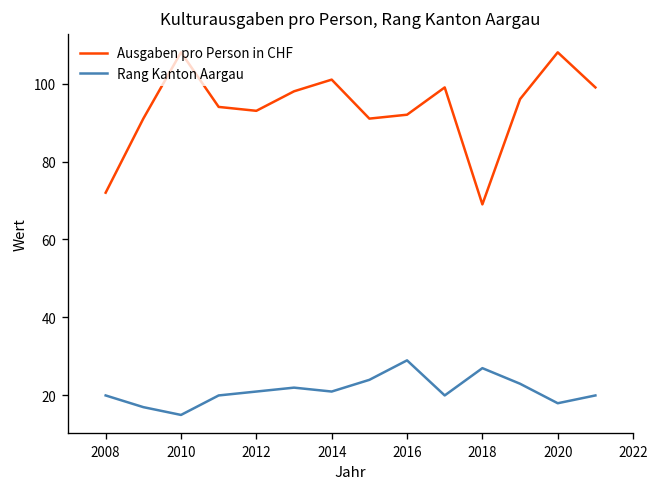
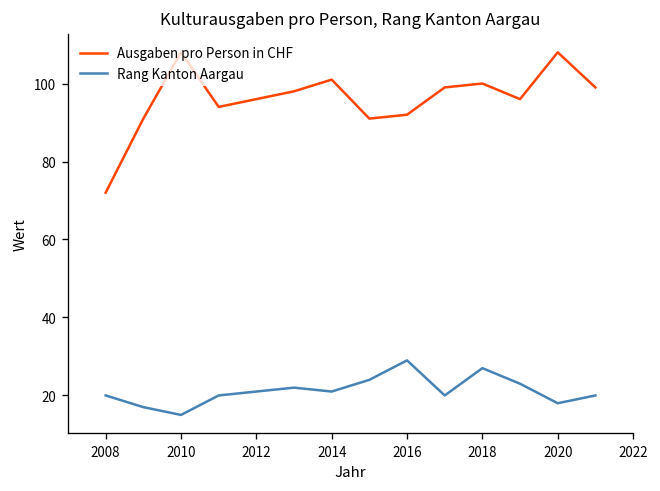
  {
    "Ausgaben pro Person in CHF": {
      "2008": 72,
-     "2012": 93,
+     "2012": 96,
      "2014": 101,
      "2016": 92,
-     "2018": 69,
+     "2018": 100,
      "2020": 108
    },
    "Rang Kanton Aargau": {
      "2008": 20,
      "2010": 15,
      "2012": 21,
      "2014": 21,
      "2016": 29,
      "2018": 27,
      "2020": 18
    }
  }
